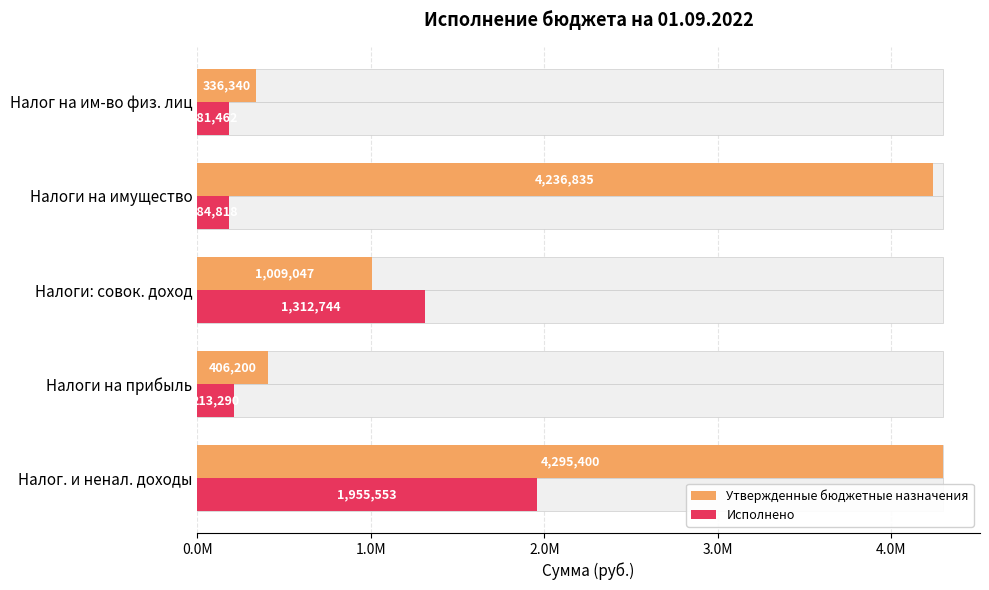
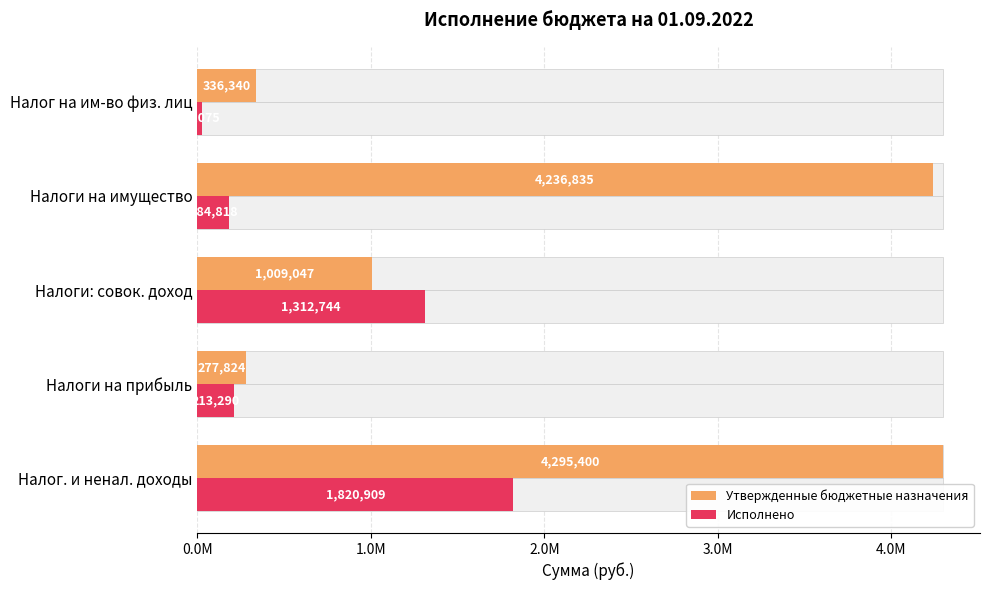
  {
    "Утвержденные бюджетные назначения": {
-     "Налоги на прибыль": "406,200",
+     "Налоги на прибыль": "277,824",
      "Налог. и ненал. доходы": "4,295,400"
    },
    "Исполнено": {
-     "Налог на им-во физ. лиц": "180000",
-     "Налог. и ненал. доходы": "1,955,553"
+     "Налог на им-во физ. лиц": "30000",
+     "Налог. и ненал. доходы": "1,820,909"
    }
  }
